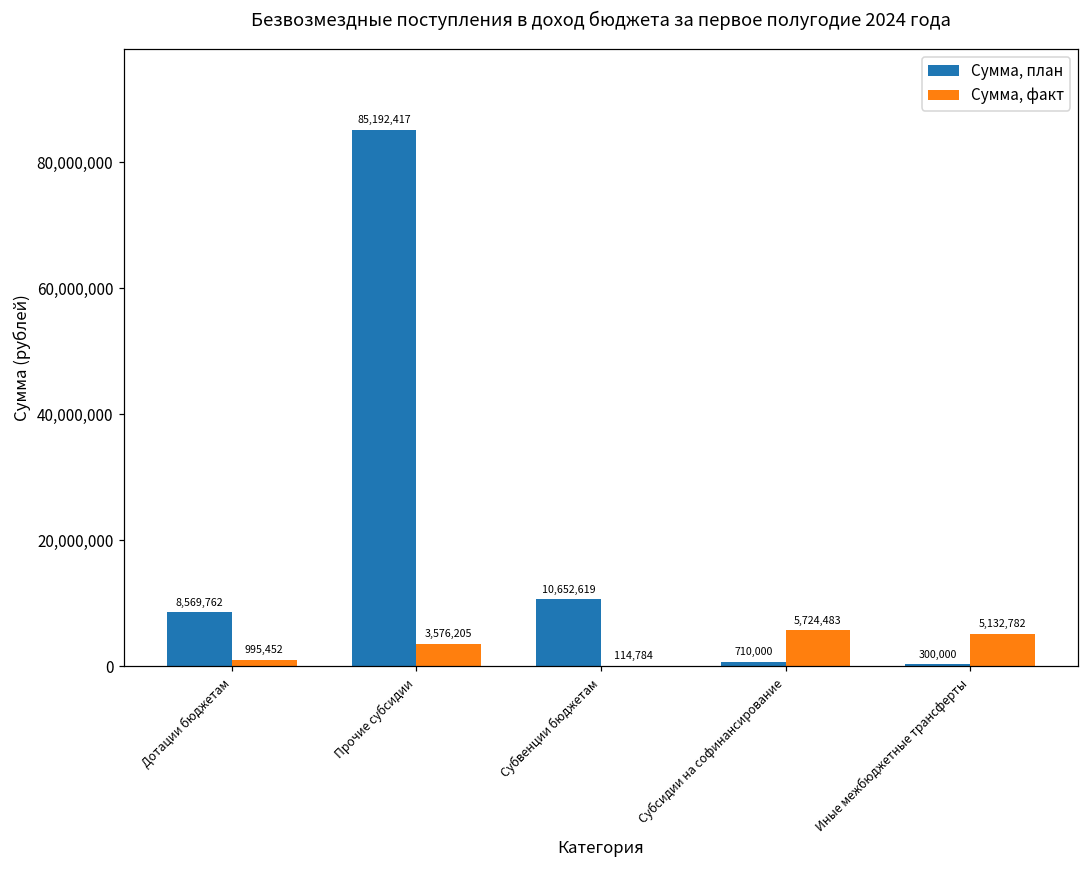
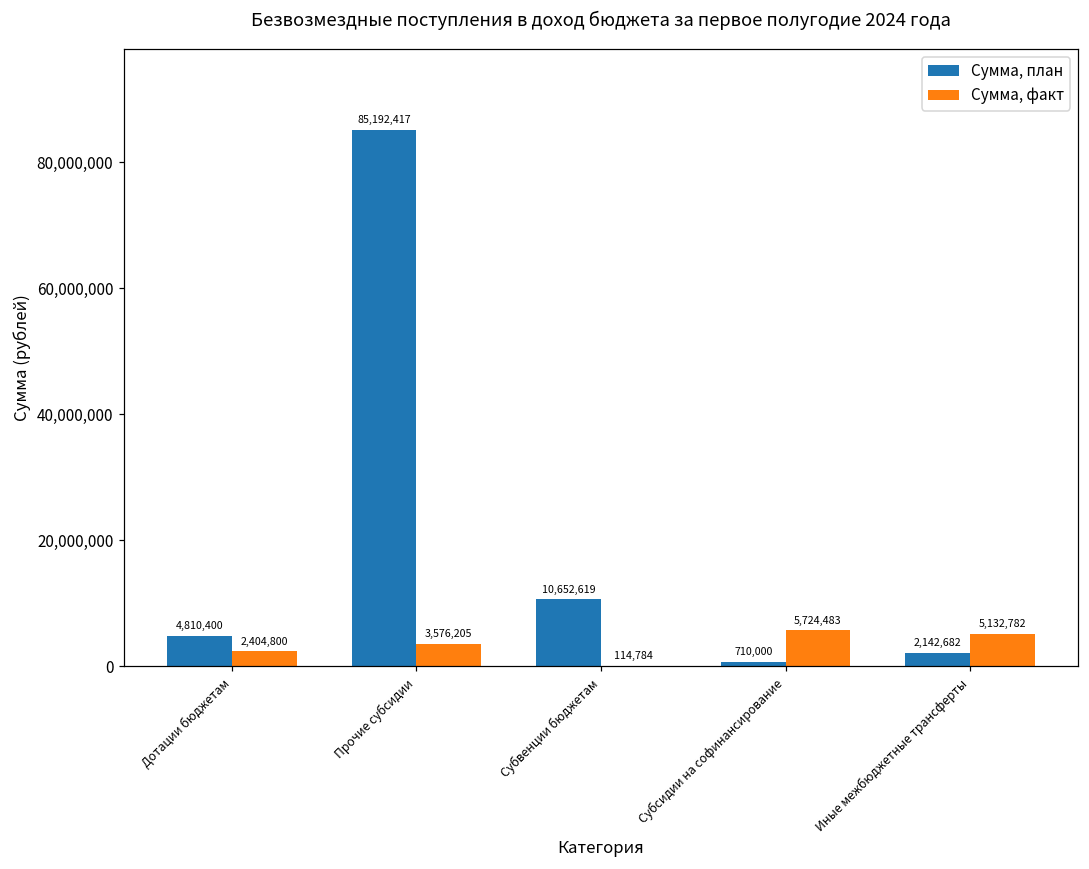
  {
    "Сумма, план": {
-     "Дотации бюджетам": "8,569,762",
+     "Дотации бюджетам": "4,810,400",
      "Прочие субсидии": "85,192,417",
      "Субвенции бюджетам": "10,652,619",
      "Субсидии на софинансирование": "710,000",
-     "Иные межбюджетные трансферты": "300,000"
+     "Иные межбюджетные трансферты": "2,142,682"
    },
    "Сумма, факт": {
-     "Дотации бюджетам": "995,452",
+     "Дотации бюджетам": "2,404,800",
      "Прочие субсидии": "3,576,205",
      "Субвенции бюджетам": "114,784",
      "Субсидии на софинансирование": "5,724,483",
      "Иные межбюджетные трансферты": "5,132,782"
    }
  }
